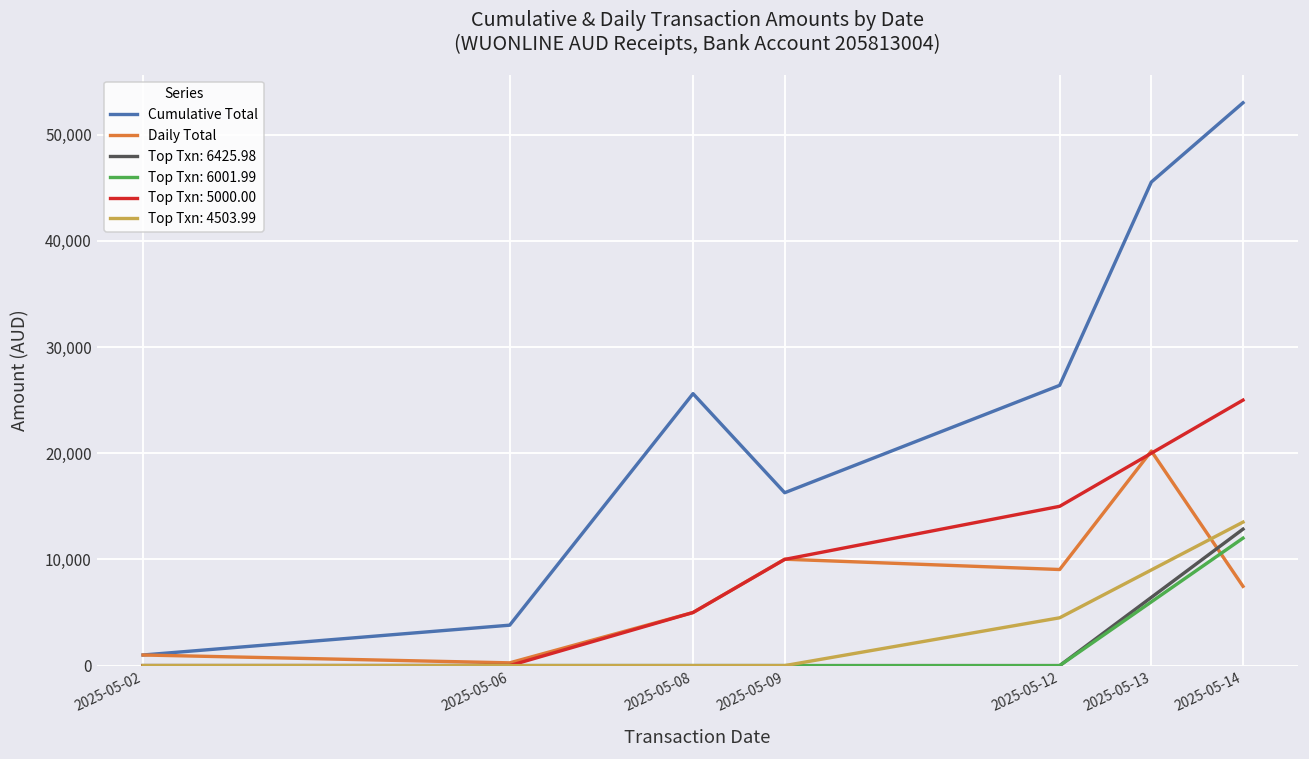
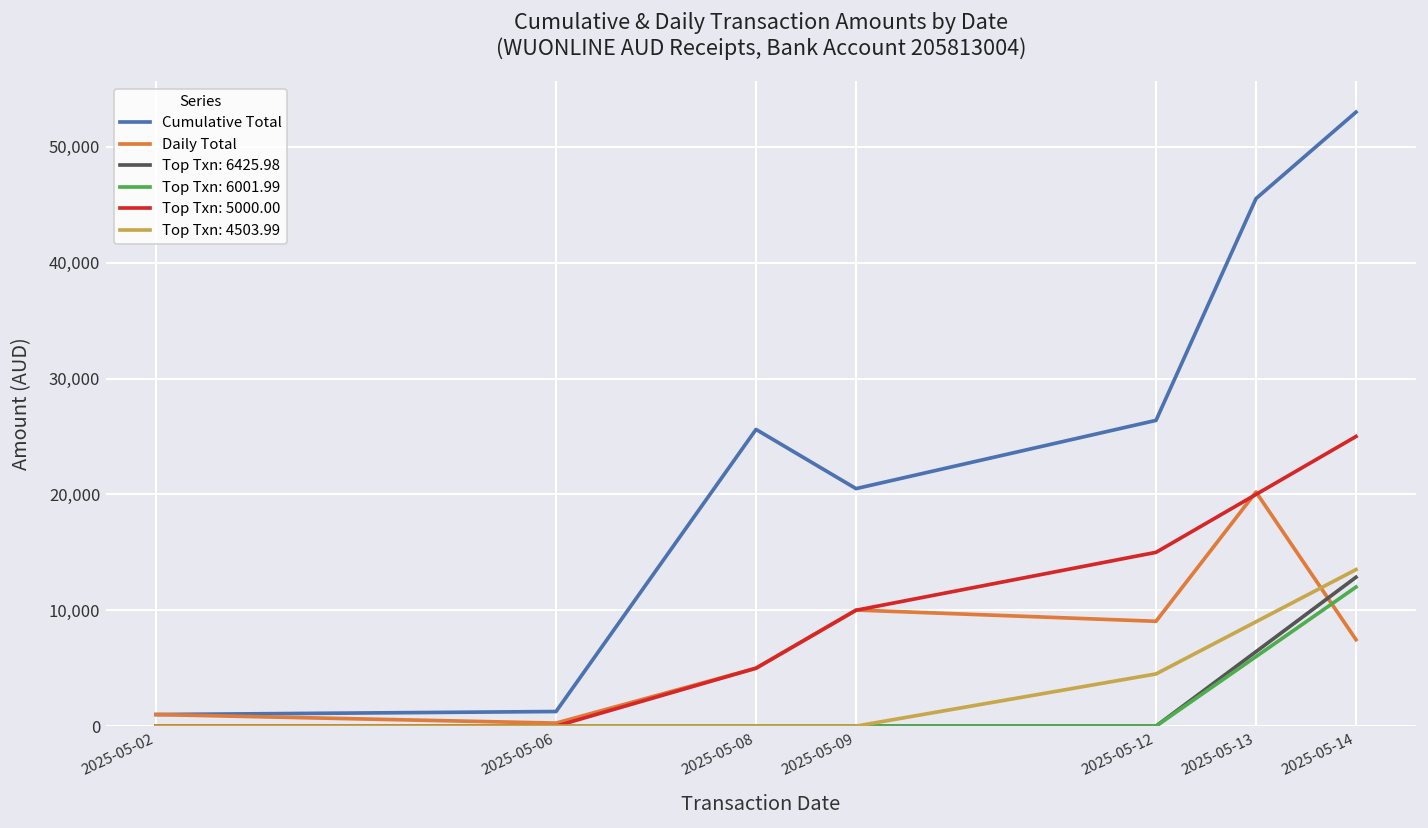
  {
    "Cumulative Total": {
-     "2025-05-06": "4,000",
+     "2025-05-06": "1,000",
      "2025-05-08": "26,000",
-     "2025-05-09": "16,000",
+     "2025-05-09": "21,000",
      "2025-05-12": "26,000",
      "2025-05-13": "46,000",
      "2025-05-14": "53,000"
    },
    "Top Txn: 6425.98": {
      "2025-05-13": "6,000",
      "2025-05-14": "13,000"
    },
    "Top Txn: 6001.99": {
      "2025-05-13": "6,000",
      "2025-05-14": "12,000"
    },
    "Top Txn: 5000.00": {
      "2025-05-12": "15,000",
      "2025-05-14": "25,000"
    }
  }
